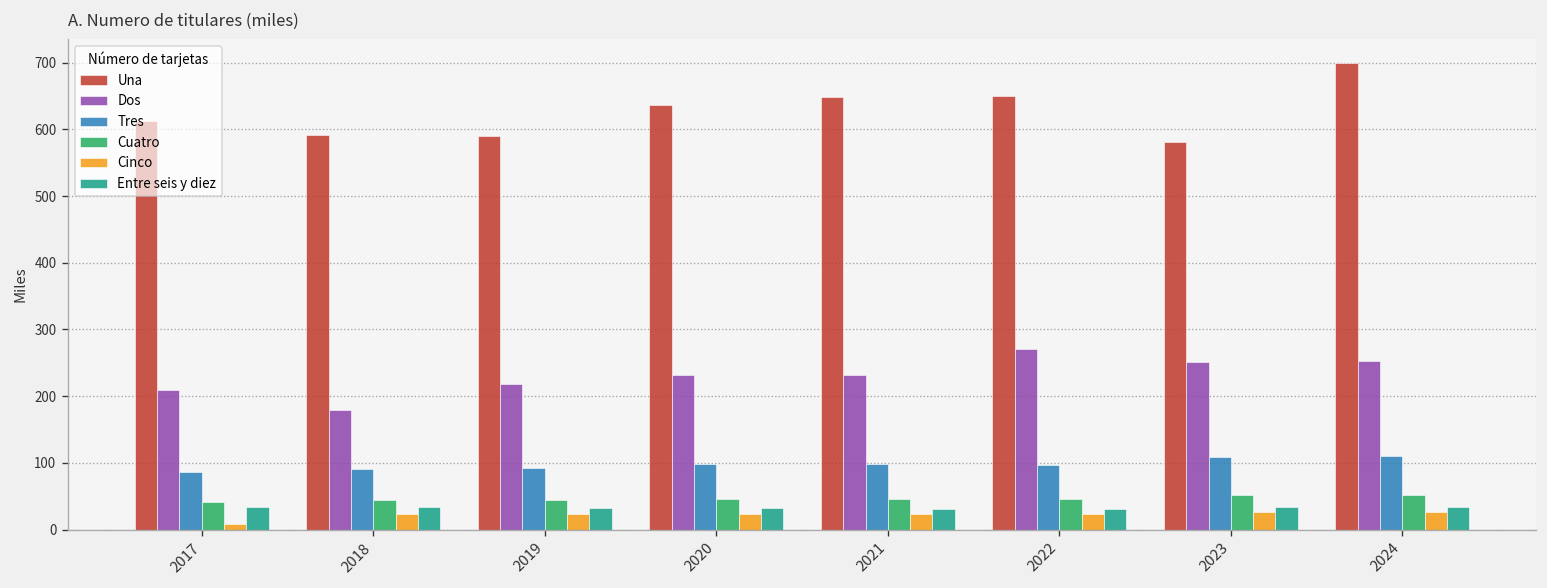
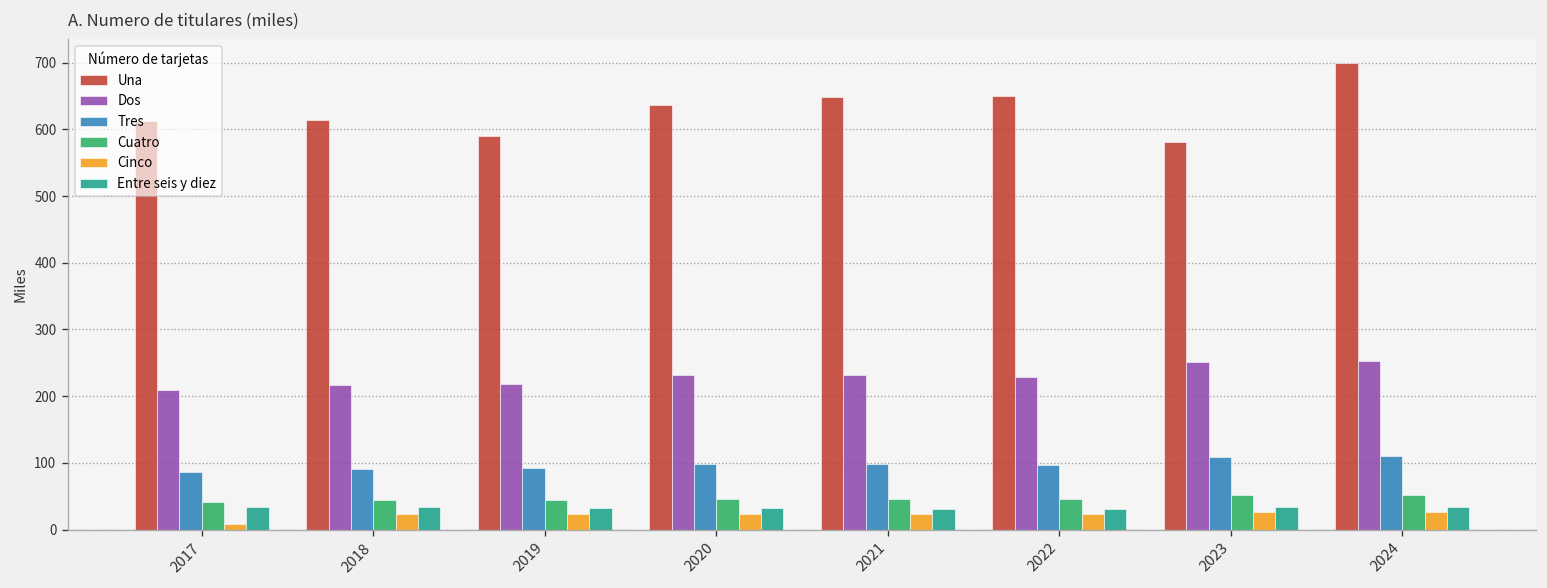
  {
    "Una": {
-     "2018": 590,
+     "2018": 610,
      "2019": 590,
      "2020": 640,
      "2021": 650,
      "2022": 650,
      "2023": 580,
      "2024": 700
    },
    "Dos": {
      "2017": 210,
-     "2018": 180,
+     "2018": 220,
      "2019": 220,
      "2020": 230,
      "2021": 230,
-     "2022": 270,
+     "2022": 230,
      "2023": 250,
      "2024": 250
    },
    "Tres": {
      "2017": 90,
      "2018": 90,
      "2019": 90,
      "2020": 100,
      "2021": 100,
      "2022": 100,
      "2023": 110,
      "2024": 110
    },
    "Cinco": {
      "2017": 10,
      "2018": 20,
      "2019": 20,
      "2020": 20,
      "2021": 20,
      "2022": 20,
      "2023": 30,
      "2024": 30
    }
  }
